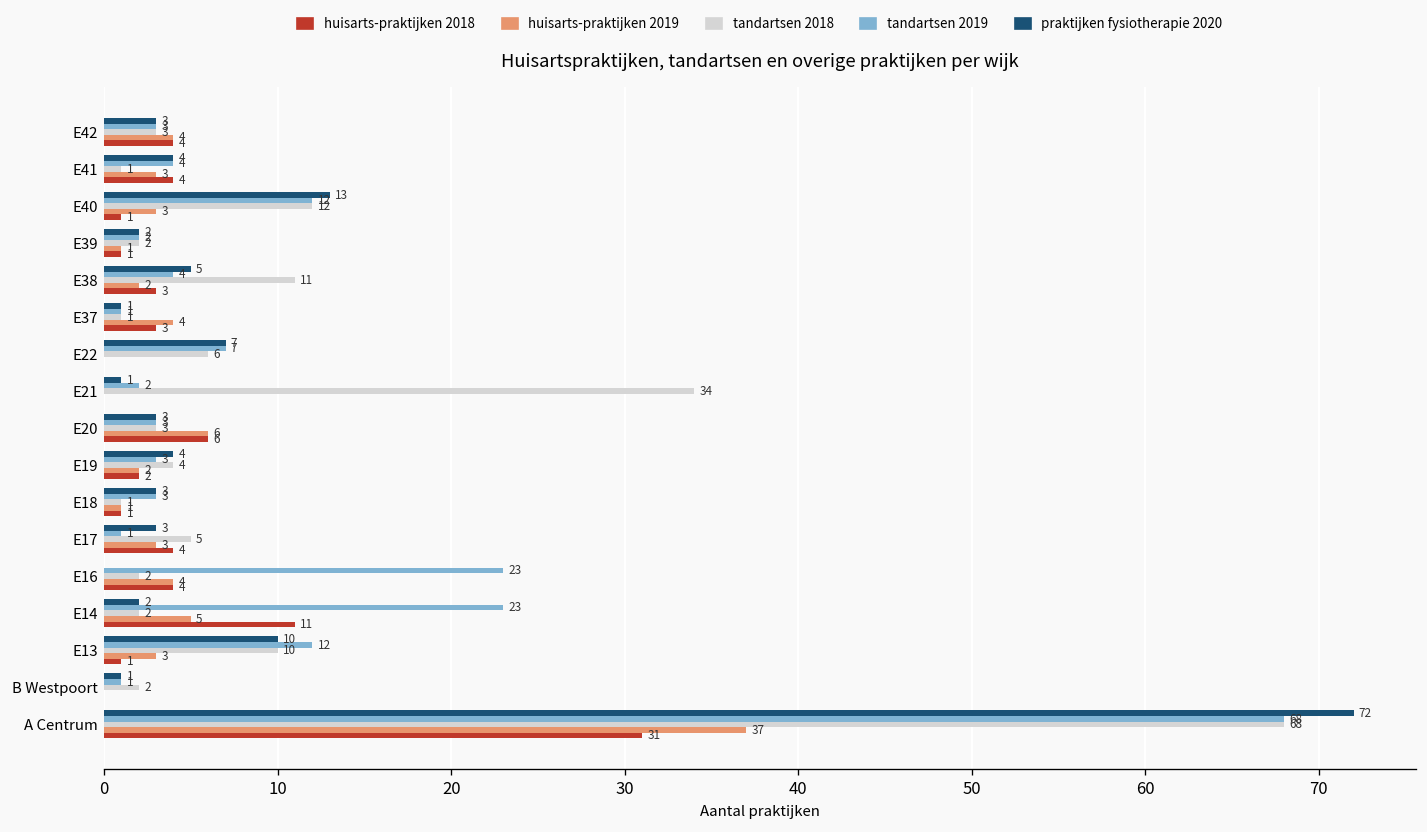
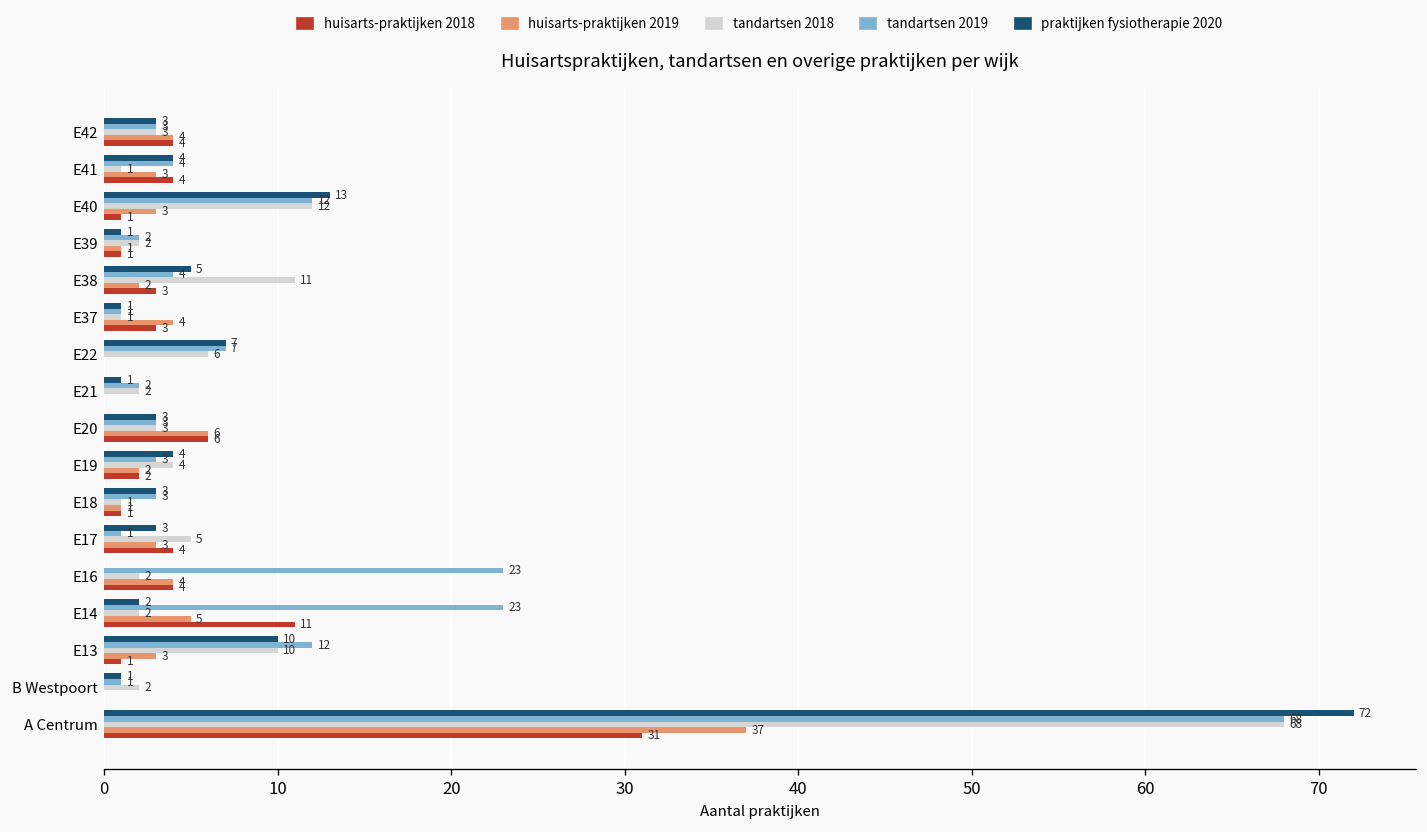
  {
    "huisarts-praktijken 2018": {
      "E41": 4,
      "E40": 1,
      "E38": 3,
      "E37": 3,
      "E17": 4,
      "E14": 11,
      "E13": 1,
      "A Centrum": 31
    },
    "huisarts-praktijken 2019": {
      "E41": 3,
      "E40": 3,
      "E38": 2,
      "E37": 4,
      "E17": 3,
      "E14": 5,
      "E13": 3,
      "A Centrum": 37
    },
    "tandartsen 2018": {
      "E41": 1,
      "E38": 11,
      "E22": 6,
-     "E21": 34,
+     "E21": 2,
      "E19": 4,
      "E17": 5,
      "E16": 2,
      "E14": 2,
      "E13": 10,
      "B Westpoort": 2
    },
    "tandartsen 2019": {
      "E38": 4,
      "E21": 2,
      "E19": 3,
      "E17": 1,
      "E16": 23,
      "E14": 23,
      "E13": 12
    },
    "praktijken fysiotherapie 2020": {
      "E40": 13,
-     "E39": 2,
+     "E39": 1,
      "E38": 5,
      "E21": 1,
      "E19": 4,
      "E17": 3,
      "E14": 2,
      "E13": 10,
      "A Centrum": 72
    }
  }
